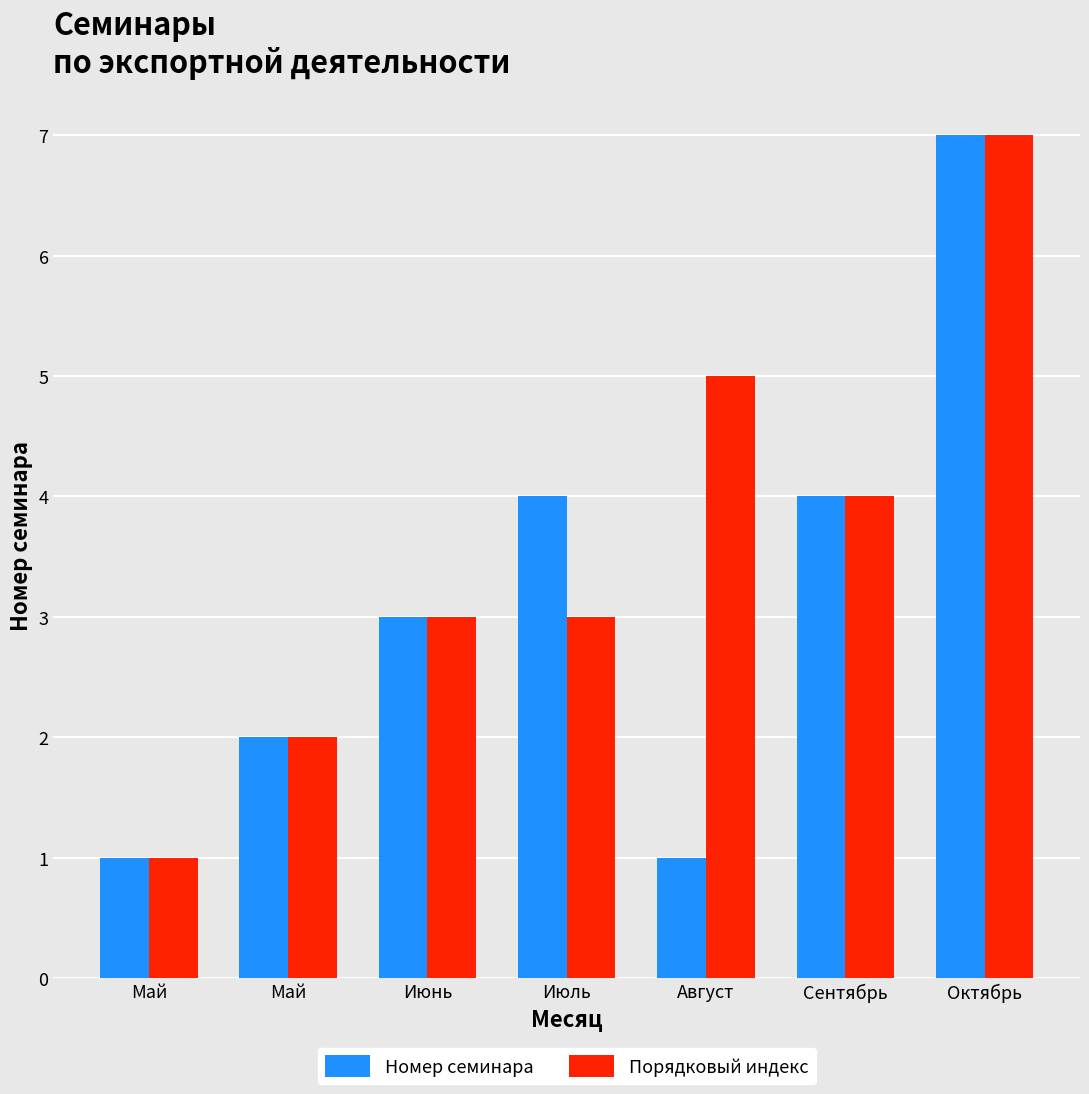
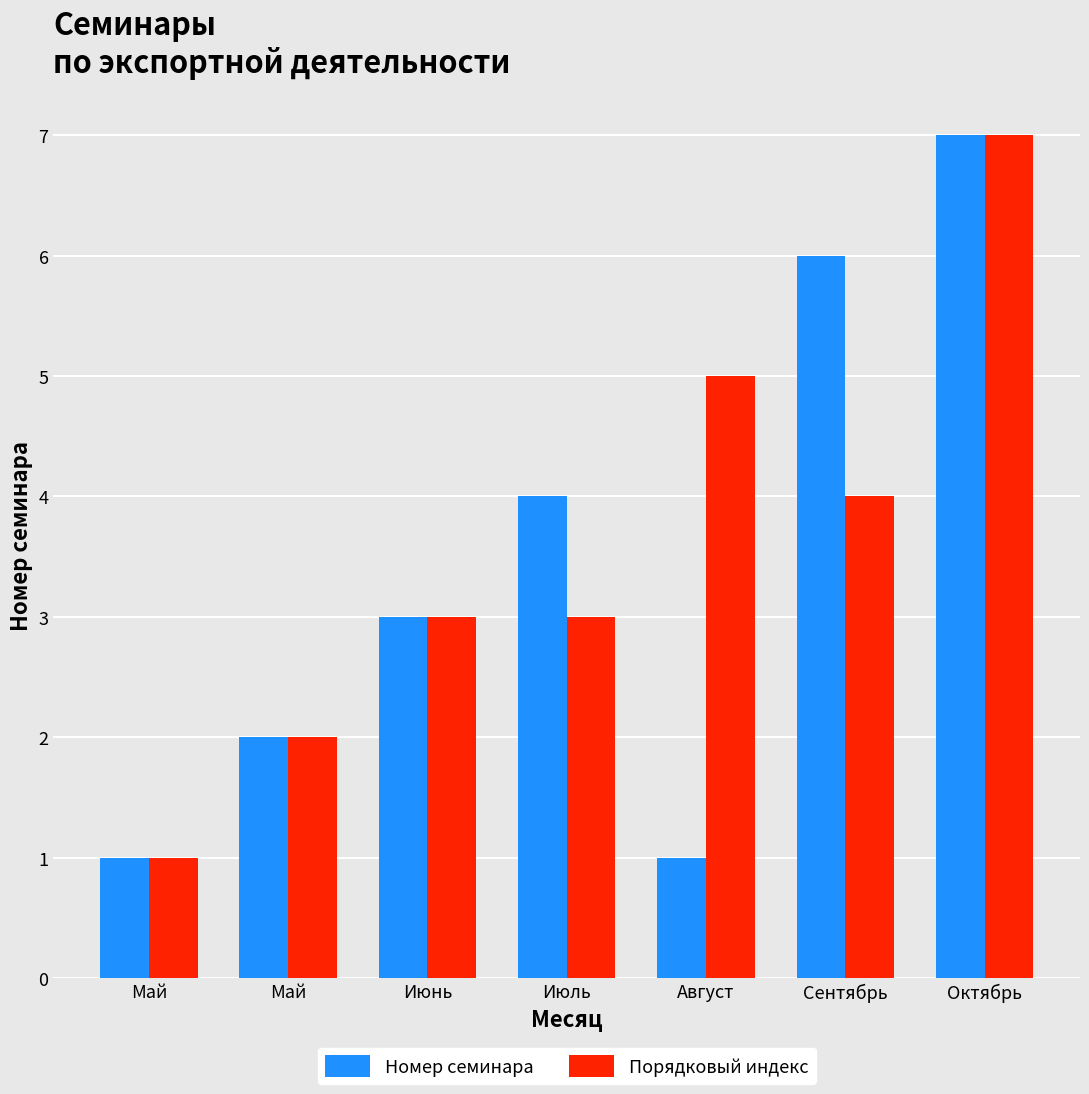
  {
    "Номер семинара": {
      "Июнь": 3,
      "Июль": 4,
      "Август": 1,
-     "Сентябрь": 4,
+     "Сентябрь": 6,
      "Октябрь": 7
    },
    "Порядковый индекс": {
      "Июнь": 3,
      "Июль": 3,
      "Август": 5,
      "Сентябрь": 4,
      "Октябрь": 7
    }
  }
